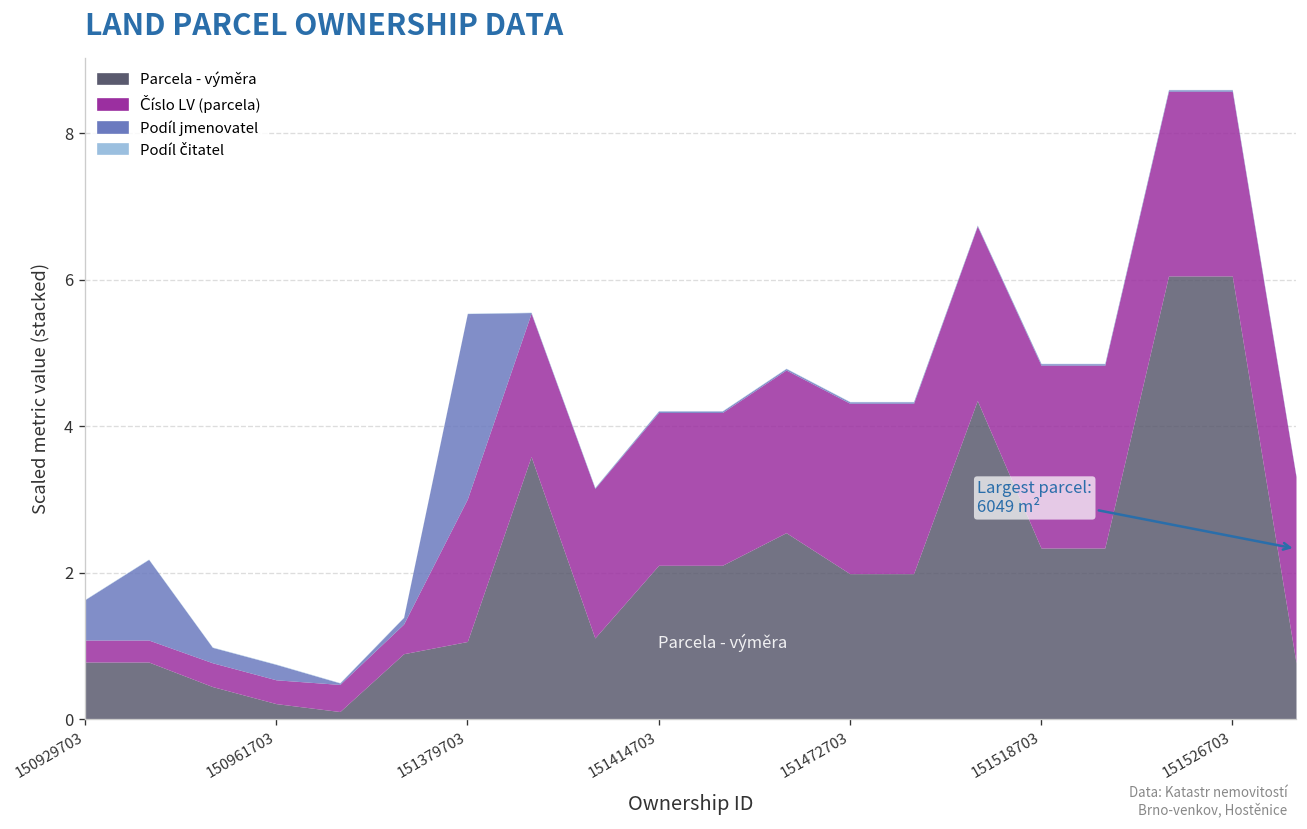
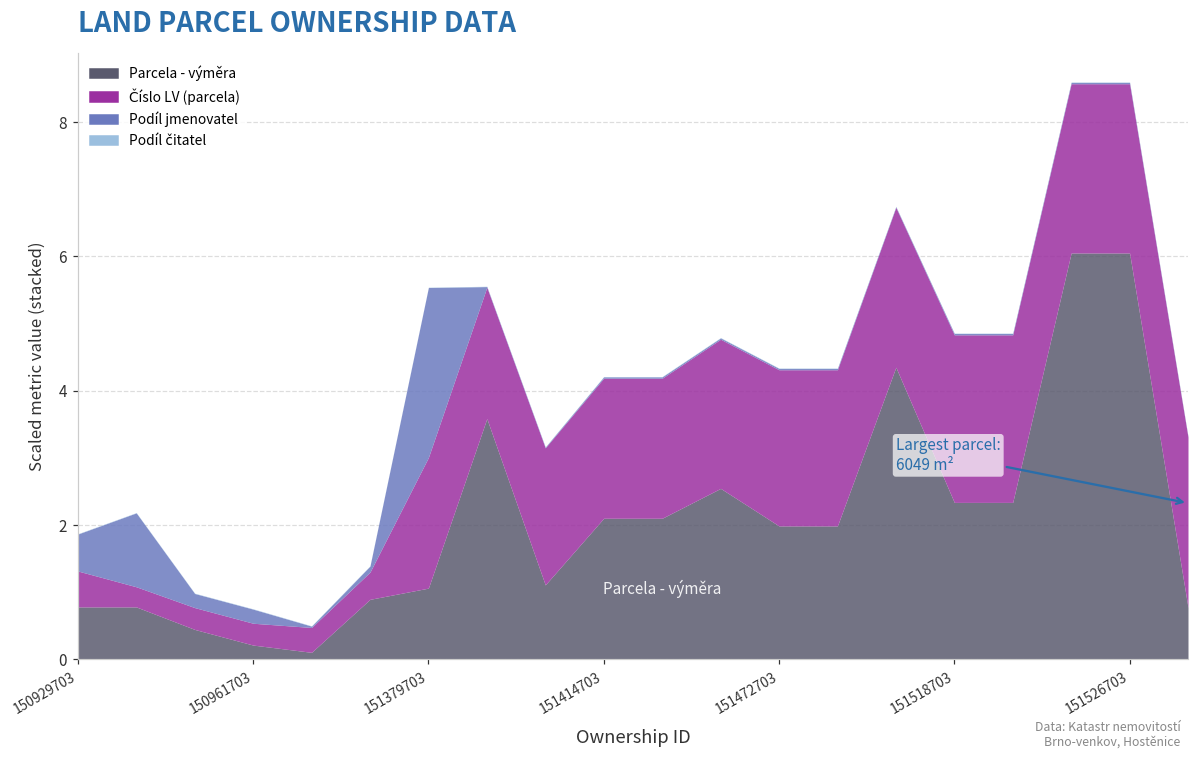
  {
    "Parcela - výměra": {
      "150929703": 0.8,
      "150961703": 0.2,
      "151379703": 1.1,
      "151414703": 2.1,
      "151472703": 2.0,
      "151526703": 6.0
    },
    "Číslo LV (parcela)": {
-     "150929703": 0.3,
+     "150929703": 0.5,
      "150961703": 0.3,
      "151379703": 1.9
    }
  }
